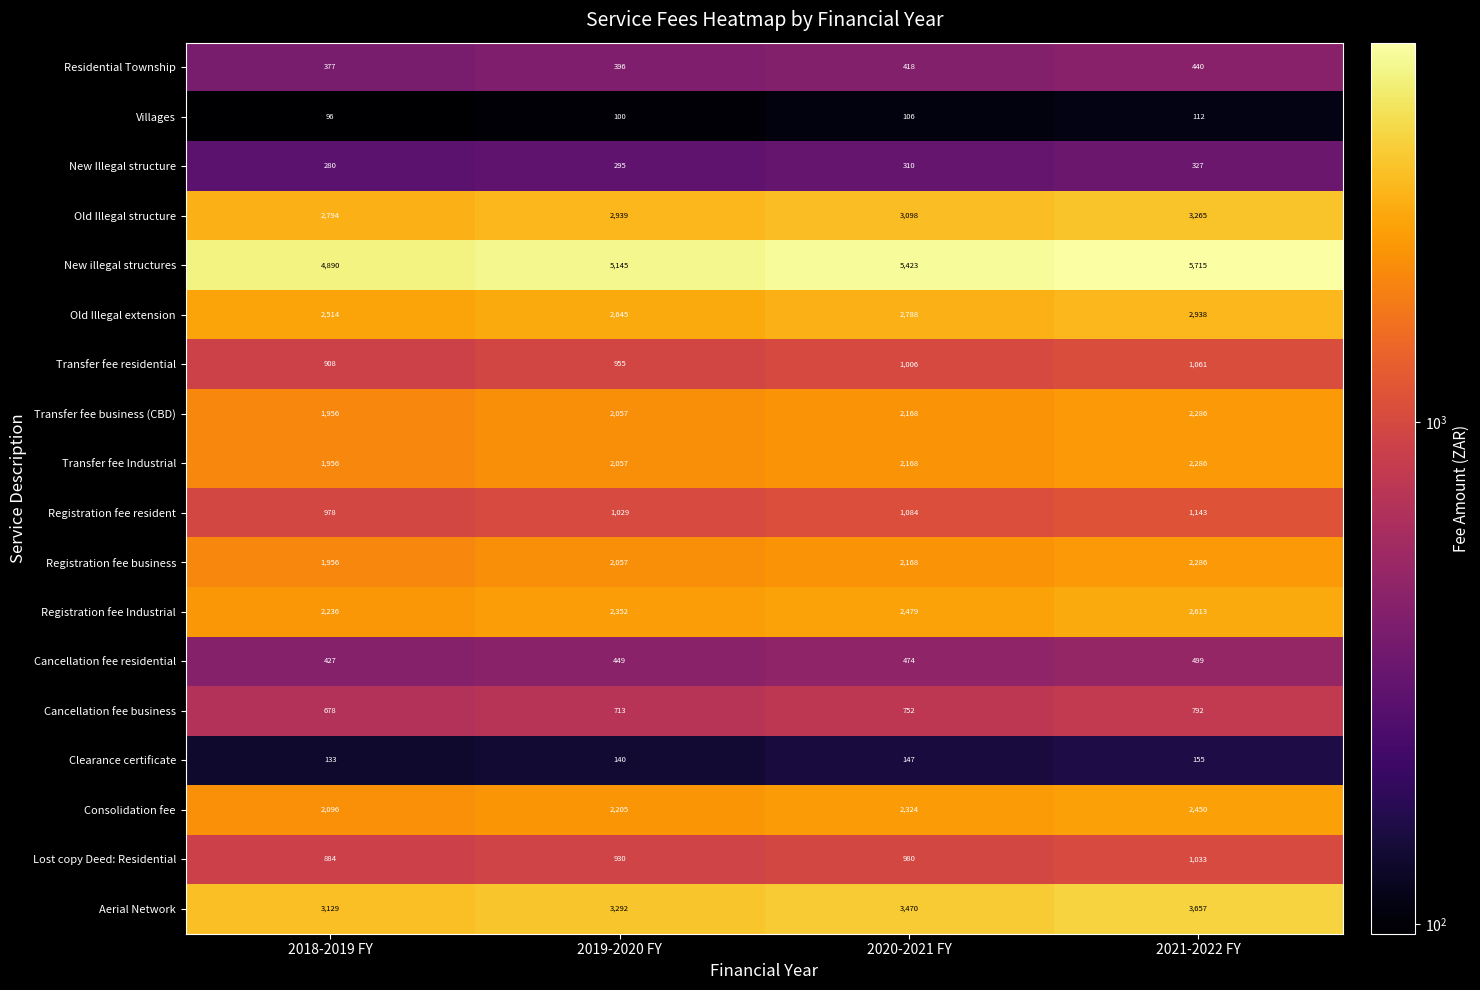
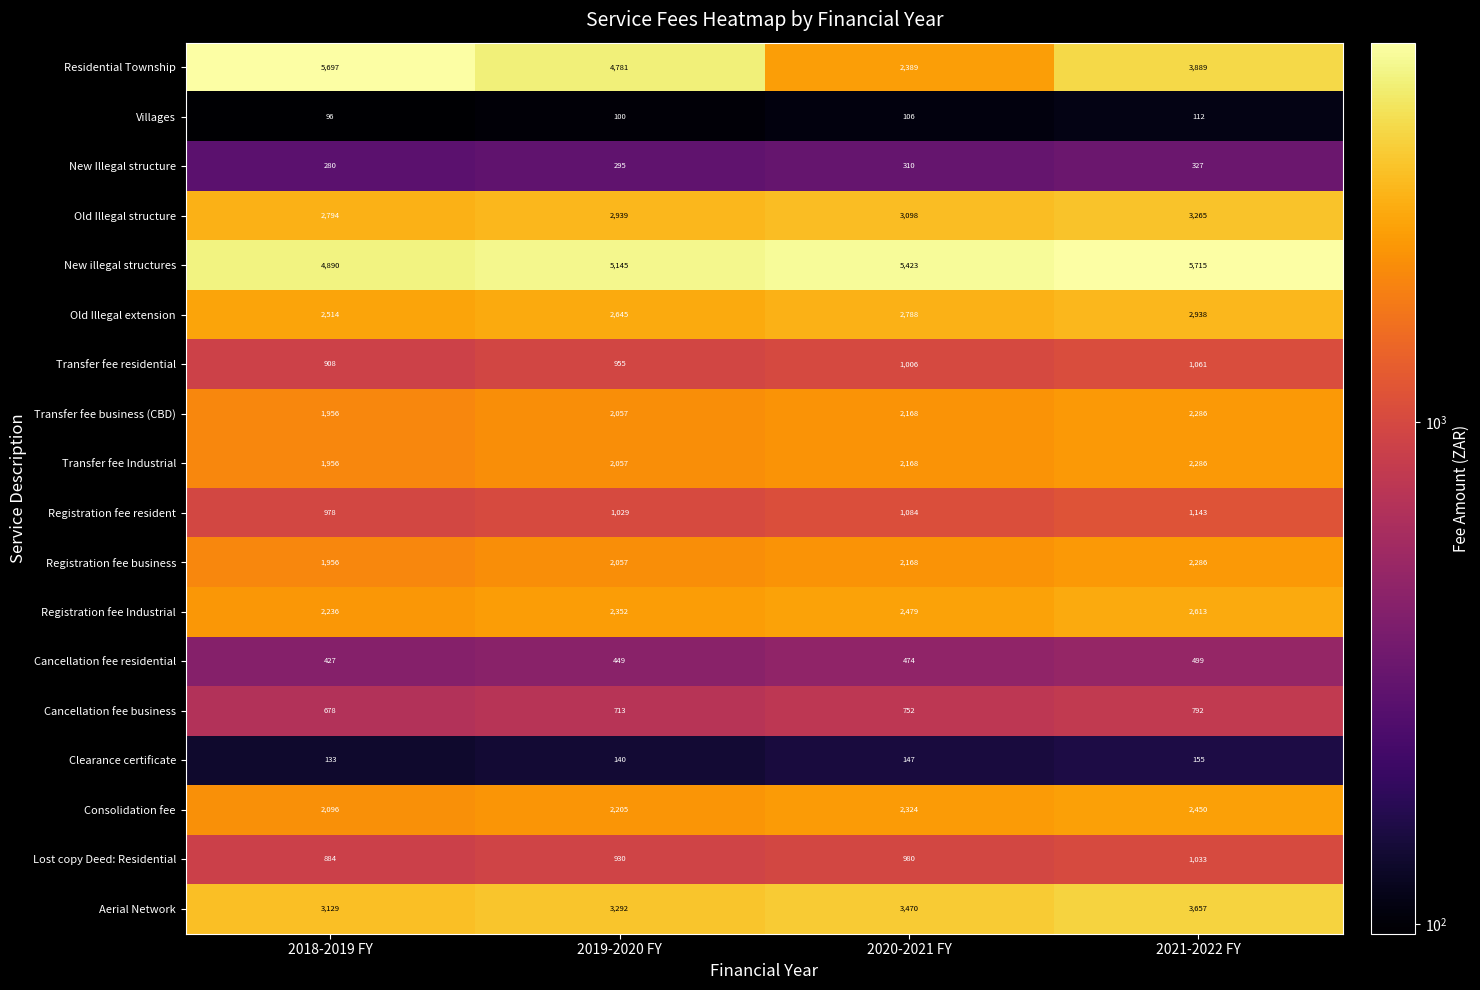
  {
    "Residential Township": {
-     "2018-2019 FY": "377",
-     "2019-2020 FY": "396",
-     "2020-2021 FY": "418",
-     "2021-2022 FY": "440"
+     "2018-2019 FY": "5,697",
+     "2019-2020 FY": "4,781",
+     "2020-2021 FY": "2,389",
+     "2021-2022 FY": "3,889"
    },
    "Villages": {
      "2018-2019 FY": "96",
      "2019-2020 FY": "100",
      "2020-2021 FY": "106",
      "2021-2022 FY": "112"
    },
    "New Illegal structure": {
      "2018-2019 FY": "280",
      "2019-2020 FY": "295",
      "2020-2021 FY": "310",
      "2021-2022 FY": "327"
    },
    "Old Illegal structure": {
      "2018-2019 FY": "2,794",
      "2019-2020 FY": "2,939",
      "2020-2021 FY": "3,098",
      "2021-2022 FY": "3,265"
    },
    "New illegal structures": {
      "2018-2019 FY": "4,890",
      "2019-2020 FY": "5,145",
      "2020-2021 FY": "5,423",
      "2021-2022 FY": "5,715"
    },
    "Old Illegal extension": {
      "2018-2019 FY": "2,514",
      "2019-2020 FY": "2,645",
      "2020-2021 FY": "2,788",
      "2021-2022 FY": "2,938"
    },
    "Transfer fee residential": {
      "2018-2019 FY": "908",
      "2019-2020 FY": "955",
      "2020-2021 FY": "1,006",
      "2021-2022 FY": "1,061"
    },
    "Transfer fee business (CBD)": {
      "2018-2019 FY": "1,956",
      "2019-2020 FY": "2,057",
      "2020-2021 FY": "2,168",
      "2021-2022 FY": "2,286"
    },
    "Transfer fee Industrial": {
      "2018-2019 FY": "1,956",
      "2019-2020 FY": "2,057",
      "2020-2021 FY": "2,168",
      "2021-2022 FY": "2,286"
    },
    "Registration fee resident": {
      "2018-2019 FY": "978",
      "2019-2020 FY": "1,029",
      "2020-2021 FY": "1,084",
      "2021-2022 FY": "1,143"
    },
    "Registration fee business": {
      "2018-2019 FY": "1,956",
      "2019-2020 FY": "2,057",
      "2020-2021 FY": "2,168",
      "2021-2022 FY": "2,286"
    },
    "Registration fee Industrial": {
      "2018-2019 FY": "2,236",
      "2019-2020 FY": "2,352",
      "2020-2021 FY": "2,479",
      "2021-2022 FY": "2,613"
    },
    "Cancellation fee residential": {
      "2018-2019 FY": "427",
      "2019-2020 FY": "449",
      "2020-2021 FY": "474",
      "2021-2022 FY": "499"
    },
    "Cancellation fee business": {
      "2018-2019 FY": "678",
      "2019-2020 FY": "713",
      "2020-2021 FY": "752",
      "2021-2022 FY": "792"
    },
    "Clearance certificate": {
      "2018-2019 FY": "133",
      "2019-2020 FY": "140",
      "2020-2021 FY": "147",
      "2021-2022 FY": "155"
    },
    "Consolidation fee": {
      "2018-2019 FY": "2,096",
      "2019-2020 FY": "2,205",
      "2020-2021 FY": "2,324",
      "2021-2022 FY": "2,450"
    },
    "Lost copy Deed: Residential": {
      "2018-2019 FY": "884",
      "2019-2020 FY": "930",
      "2020-2021 FY": "980",
      "2021-2022 FY": "1,033"
    },
    "Aerial Network": {
      "2018-2019 FY": "3,129",
      "2019-2020 FY": "3,292",
      "2020-2021 FY": "3,470",
      "2021-2022 FY": "3,657"
    }
  }
